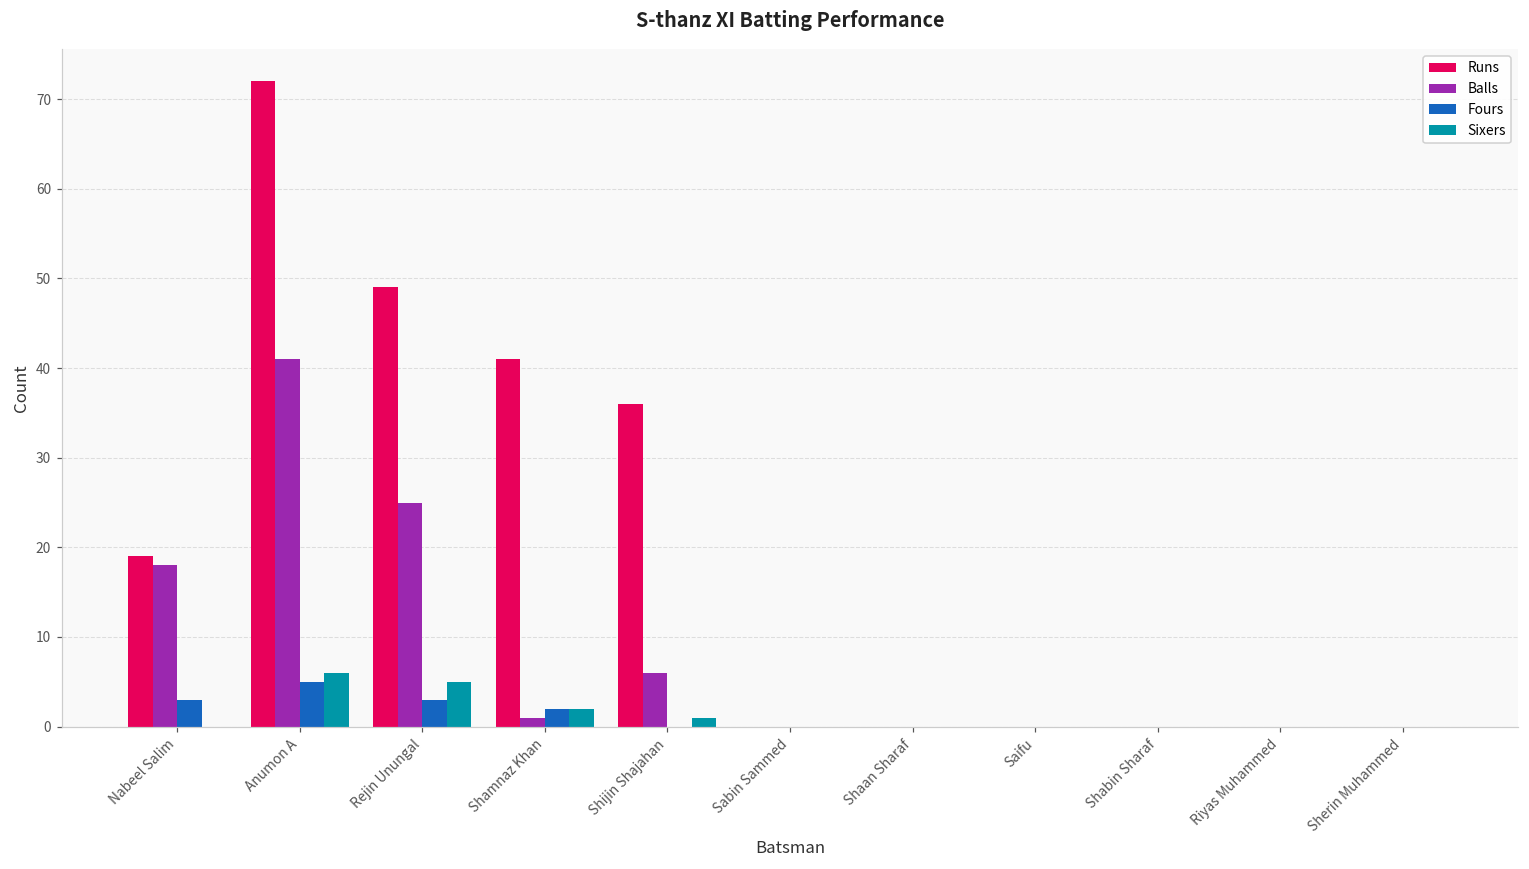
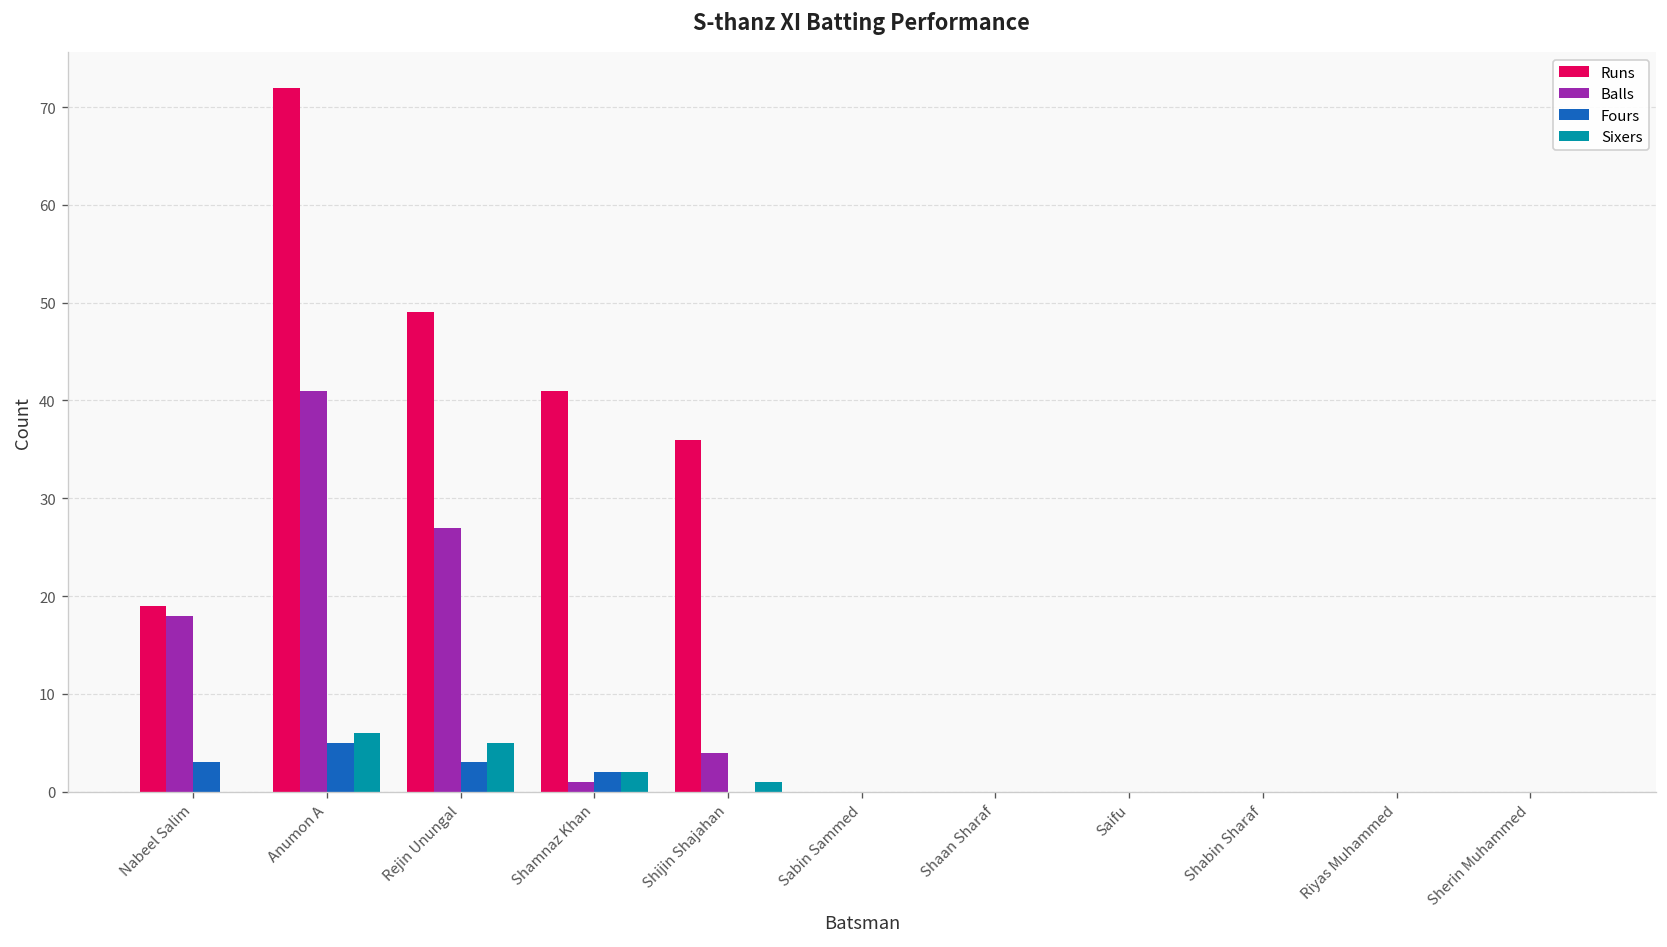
  {
    "Runs": {
      "Nabeel Salim": 19,
      "Anumon A": 72,
      "Rejin Unungal": 49,
      "Shamnaz Khan": 41,
      "Shijin Shajahan": 36,
      "Sabin Sammed": 0,
      "Shaan Sharaf": 0,
      "Saifu": 0,
      "Shabin Sharaf": 0,
      "Riyas Muhammed": 0,
      "Sherin Muhammed": 0
    },
    "Balls": {
      "Nabeel Salim": 18,
      "Anumon A": 41,
-     "Rejin Unungal": 25,
+     "Rejin Unungal": 27,
      "Shamnaz Khan": 1,
-     "Shijin Shajahan": 6,
+     "Shijin Shajahan": 4,
      "Sabin Sammed": 0,
      "Shaan Sharaf": 0,
      "Saifu": 0,
      "Shabin Sharaf": 0,
      "Riyas Muhammed": 0,
      "Sherin Muhammed": 0
    }
  }
